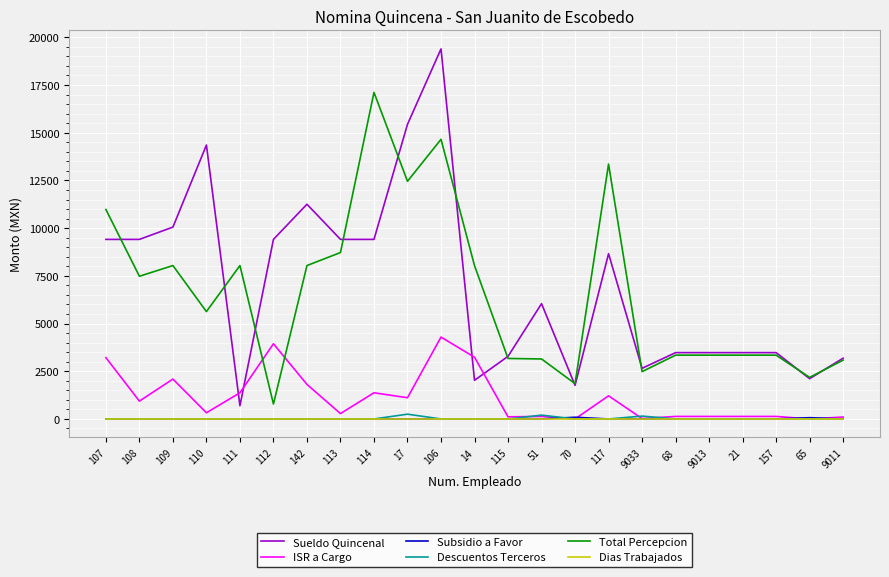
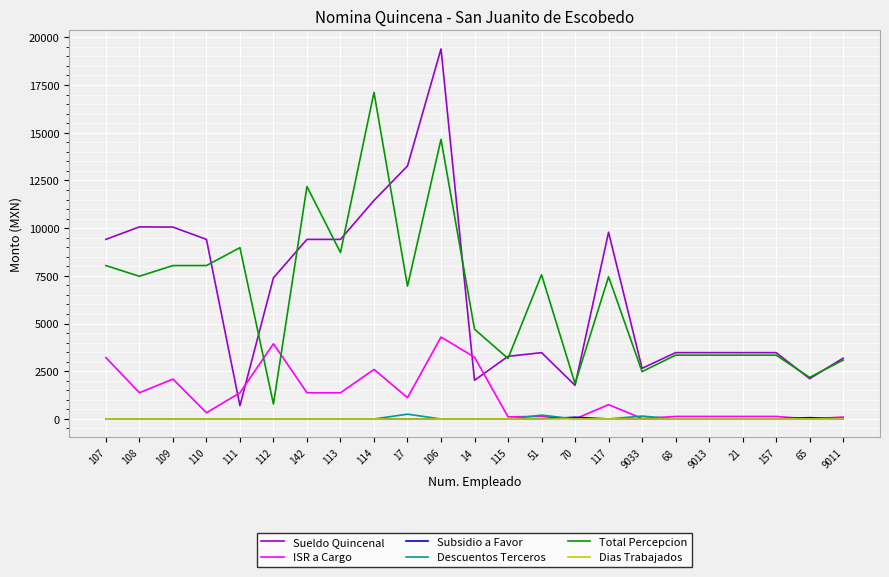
  {
    "Sueldo Quincenal": {
      "107": 9400,
-     "108": 9400,
+     "108": 10100,
      "109": 10100,
-     "110": 14400,
+     "110": 9400,
      "111": 700,
-     "112": 9400,
-     "142": 11300,
+     "112": 7400,
+     "142": 9400,
      "113": 9400,
-     "114": 9400,
-     "17": 15400,
+     "114": 11500,
+     "17": 13300,
      "106": 19400,
      "14": 2000,
-     "51": 6000,
-     "117": 8700,
+     "51": 3500,
+     "117": 9800,
      "9033": 2700,
      "68": 3500,
      "9013": 3500,
      "21": 3500,
      "157": 3500
    },
    "ISR a Cargo": {
      "107": 3200,
-     "108": 900,
+     "108": 1400,
      "109": 2100,
      "110": 300,
      "111": 1400,
      "112": 3900,
-     "142": 1800,
-     "113": 300,
-     "114": 1400,
+     "142": 1400,
+     "113": 1400,
+     "114": 2600,
      "17": 1100,
      "106": 4300,
      "14": 3200,
-     "117": 1200
+     "117": 700
    },
    "Descuentos Terceros": {
      "17": 300
    },
    "Total Percepcion": {
-     "107": 11000,
+     "107": 8000,
      "108": 7500,
      "109": 8000,
-     "110": 5600,
-     "111": 8000,
+     "110": 8000,
+     "111": 9000,
      "112": 800,
-     "142": 8000,
+     "142": 12200,
      "113": 8700,
      "114": 17100,
-     "17": 12500,
+     "17": 7000,
      "106": 14700,
-     "14": 8000,
-     "51": 3100,
-     "117": 13400,
+     "14": 4700,
+     "51": 7600,
+     "117": 7400,
      "9033": 2500,
      "68": 3300,
      "9013": 3300,
      "21": 3300,
      "157": 3300
    }
  }
